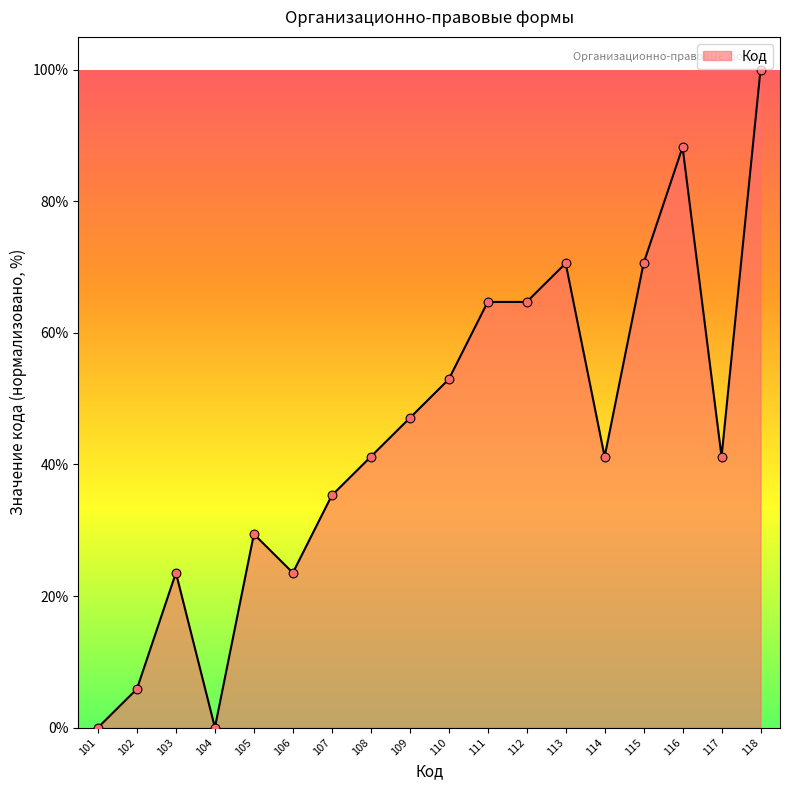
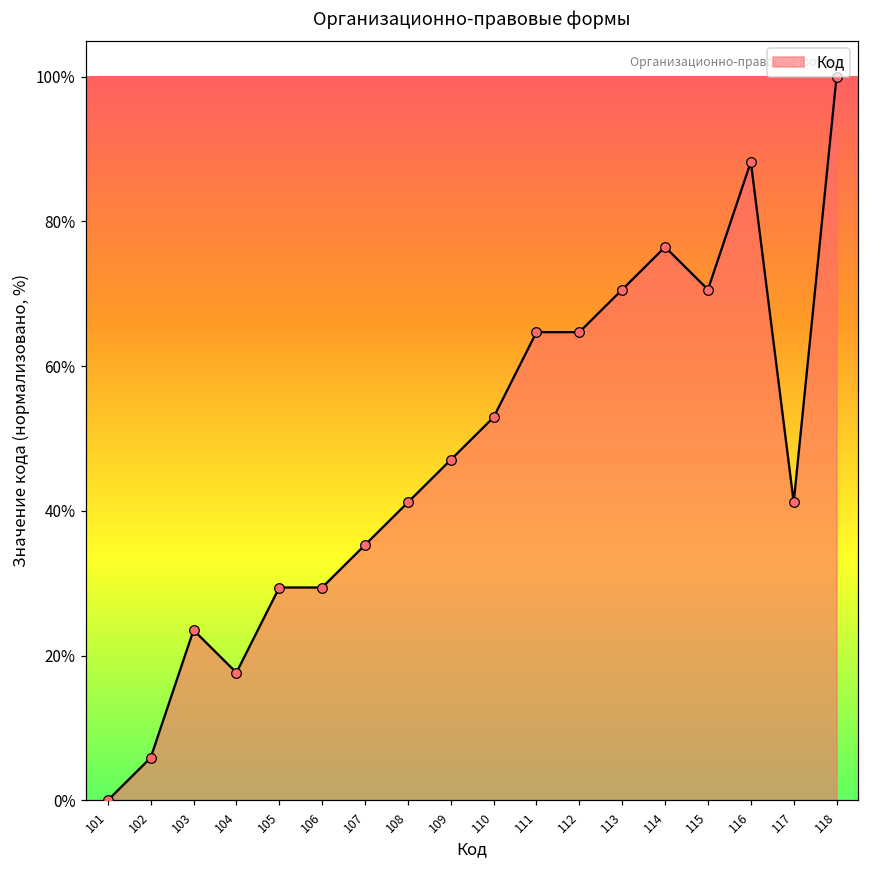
  {
    "101": "0%",
    "102": "6%",
    "103": "24%",
-   "104": "0%",
+   "104": "18%",
    "105": "29%",
-   "106": "24%",
+   "106": "29%",
    "107": "35%",
    "108": "41%",
    "109": "47%",
    "110": "53%",
    "111": "65%",
    "112": "65%",
    "113": "71%",
-   "114": "41%",
+   "114": "76%",
    "115": "71%",
    "116": "88%",
    "117": "41%",
    "118": "100%"
  }
